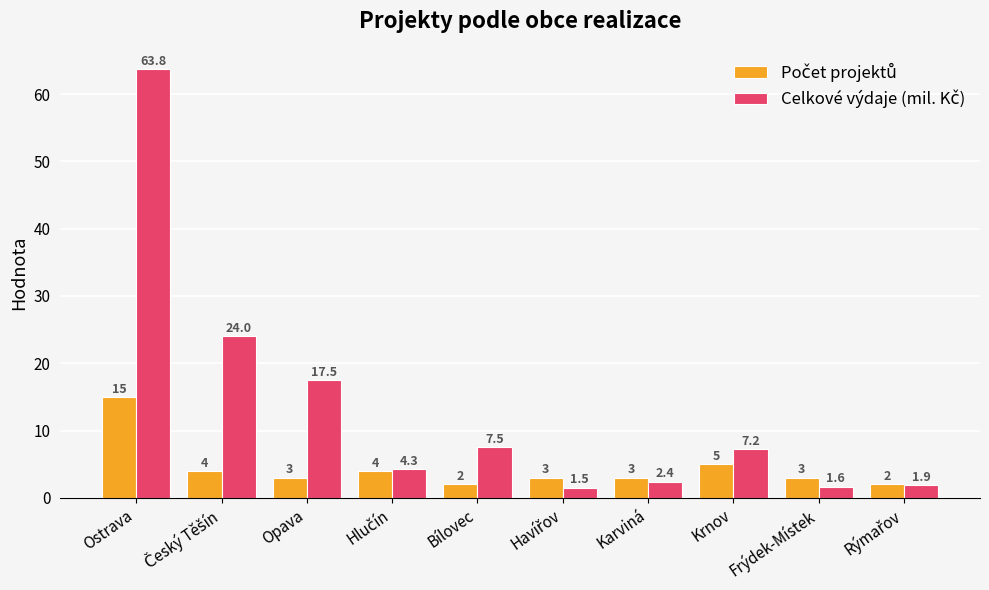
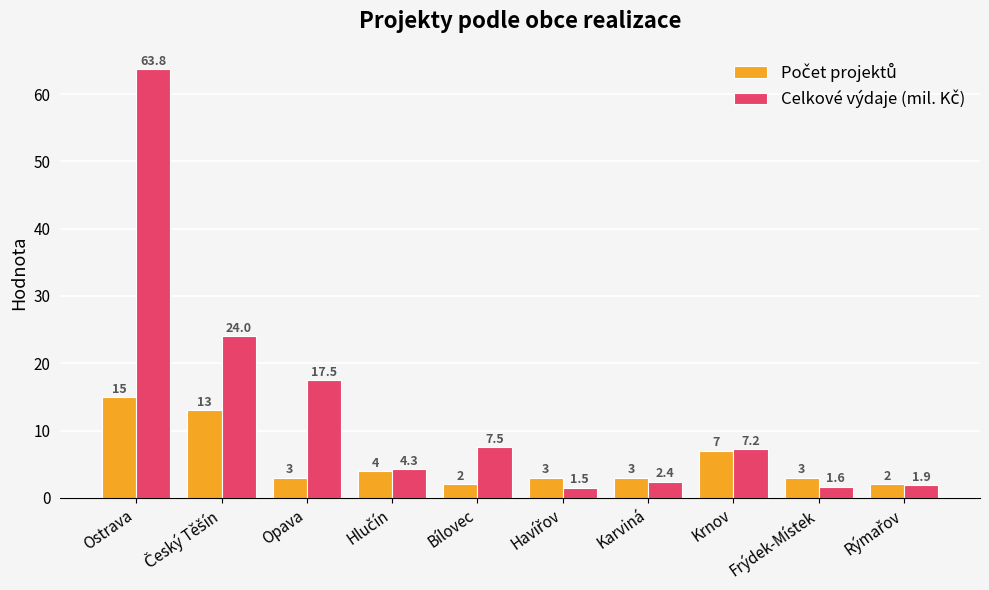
  {
    "Počet projektů": {
      "Ostrava": 15,
-     "Český Těšín": 4,
+     "Český Těšín": 13,
      "Opava": 3,
      "Hlučín": 4,
      "Bílovec": 2,
      "Havířov": 3,
      "Karviná": 3,
-     "Krnov": 5,
+     "Krnov": 7,
      "Frýdek-Místek": 3,
      "Rýmařov": 2
    },
    "Celkové výdaje (mil. Kč)": {
      "Ostrava": 63.8,
      "Český Těšín": 24.0,
      "Opava": 17.5,
      "Hlučín": 4.3,
      "Bílovec": 7.5,
      "Havířov": 1.5,
      "Karviná": 2.4,
      "Krnov": 7.2,
      "Frýdek-Místek": 1.6,
      "Rýmařov": 1.9
    }
  }
